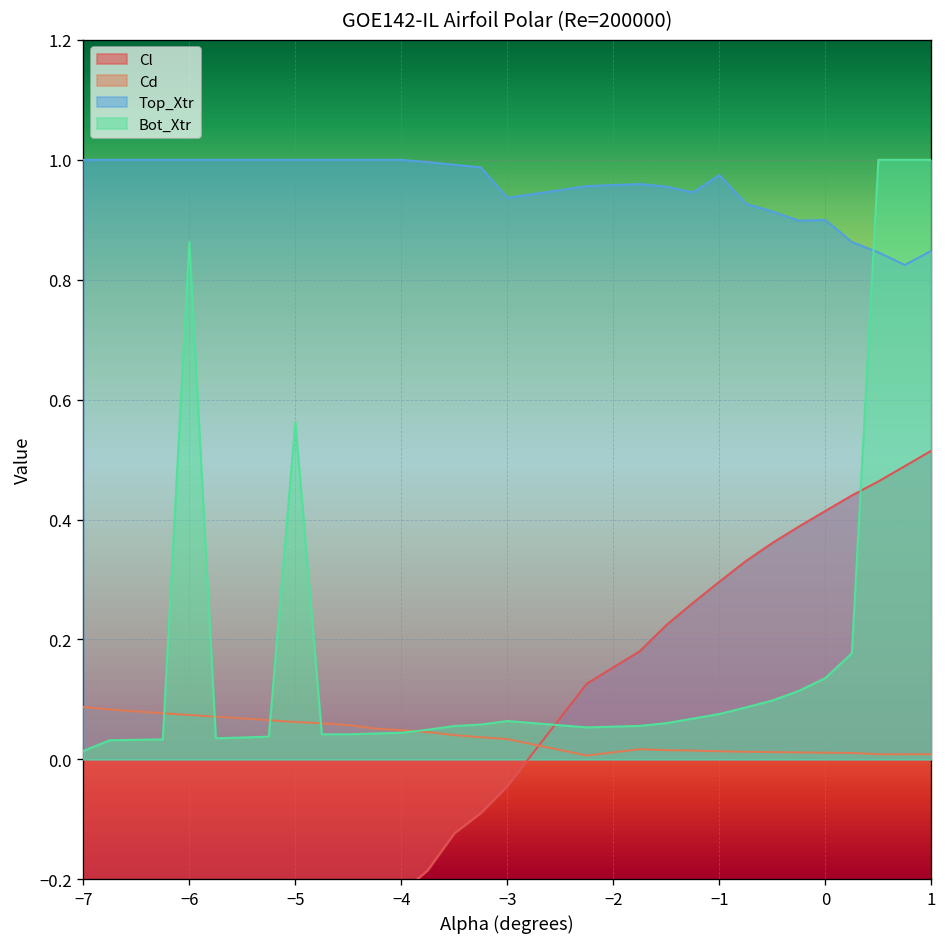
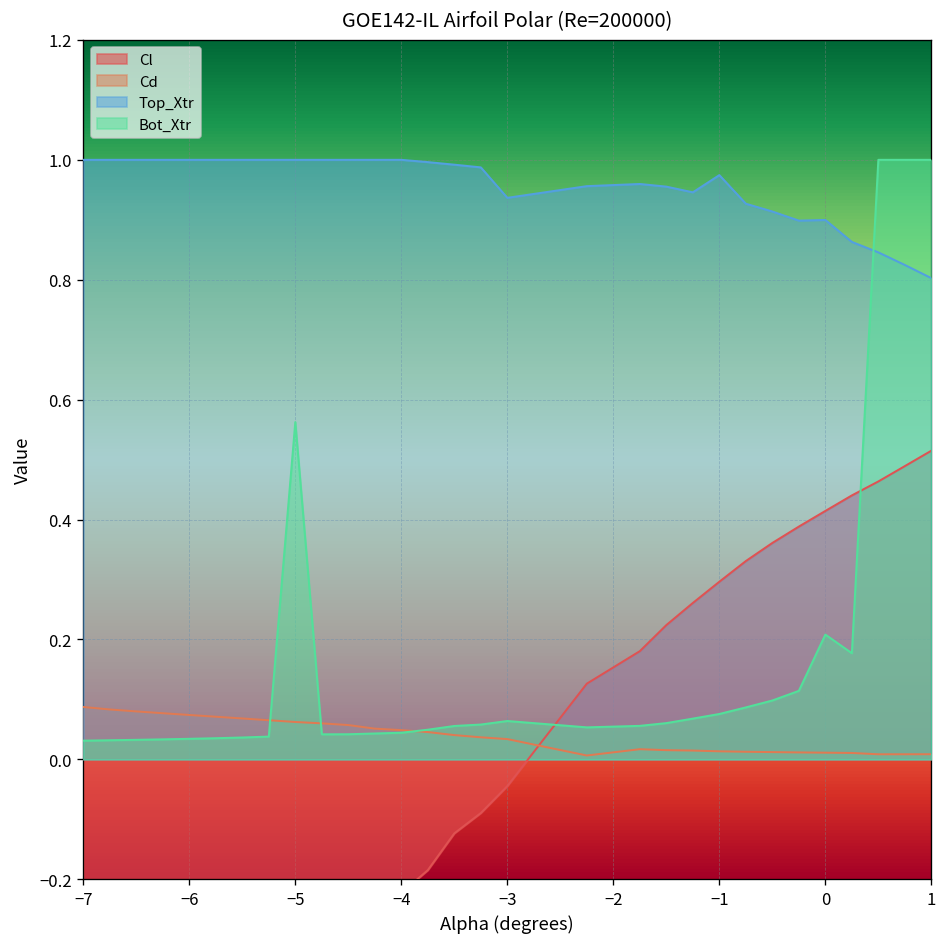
  {
    "Top_Xtr": {
      "−7": 1.00,
      "−6": 1.00,
      "−5": 1.00,
      "−4": 1.00,
      "−3": 0.94,
      "−1": 0.97,
      "0": 0.90,
-     "1": 0.85
+     "1": 0.80
    },
    "Bot_Xtr": {
-     "−7": 0.01,
-     "−6": 0.86,
+     "−7": 0.03,
+     "−6": 0.03,
      "−5": 0.56,
      "−3": 0.06,
      "−1": 0.08,
-     "0": 0.14,
+     "0": 0.21,
      "1": 1.00
    }
  }
